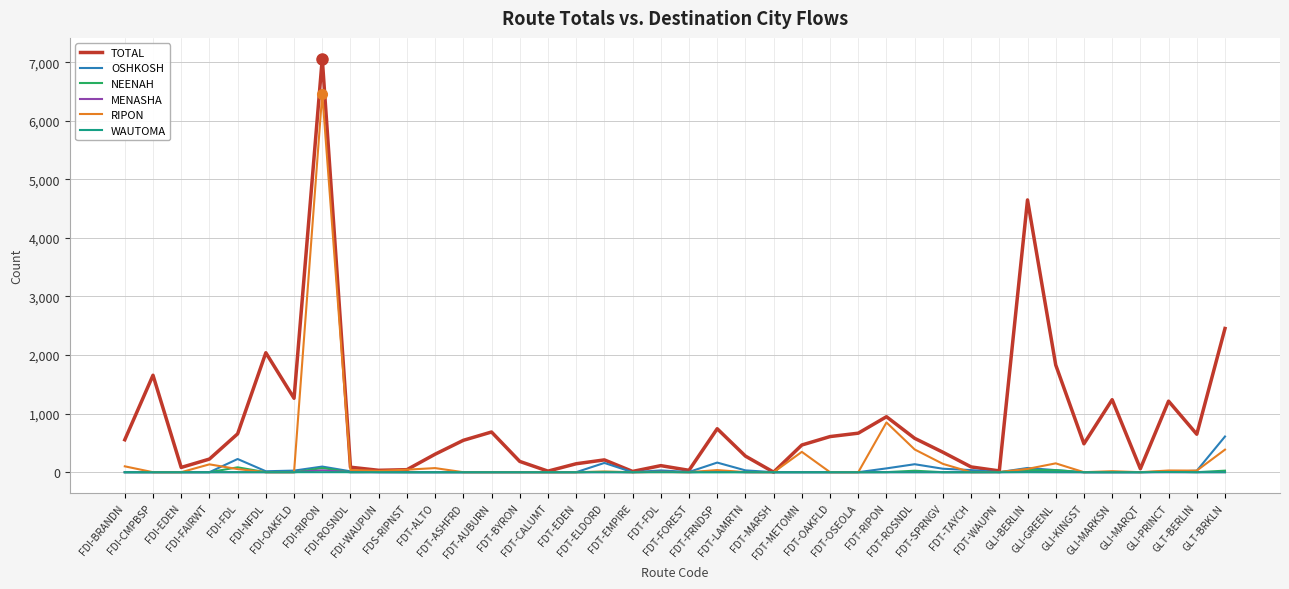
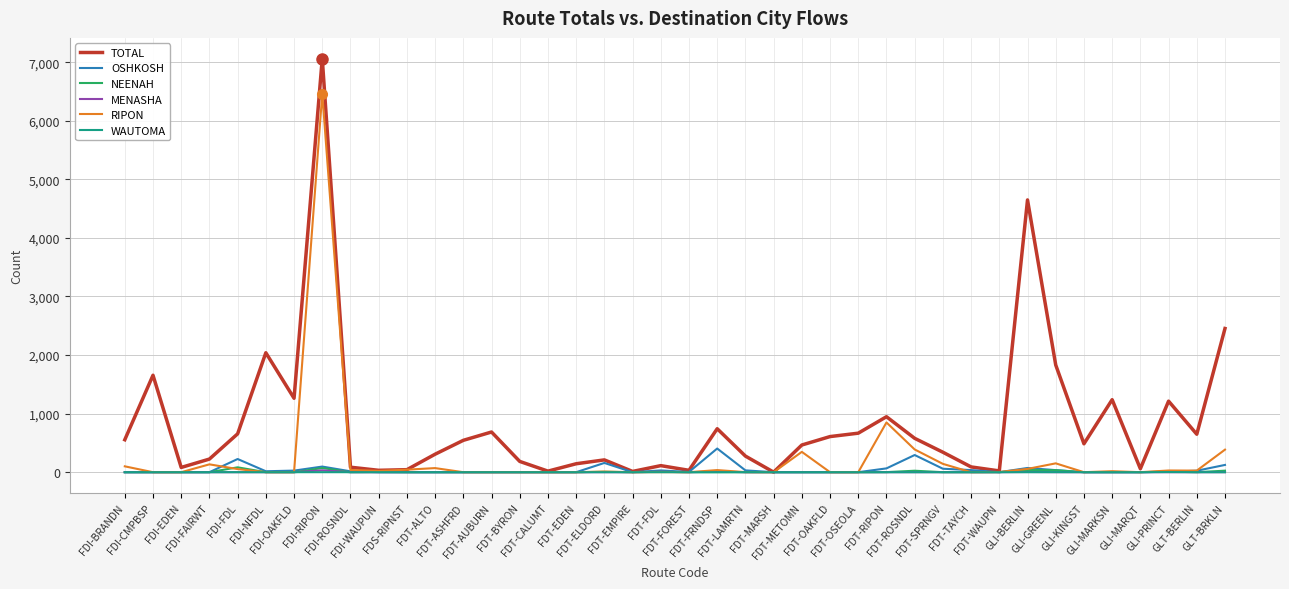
  {
    "OSHKOSH": {
      "FDI-FDL": 200,
      "FDT-ELDORD": 200,
-     "FDT-FRNDSP": 200,
+     "FDT-FRNDSP": 400,
      "FDT-RIPON": 100,
-     "FDT-ROSNDL": 100,
+     "FDT-ROSNDL": 300,
      "FDT-SPRNGV": 100,
-     "GLT-BRKLN": 600
+     "GLT-BRKLN": 100
    }
  }
